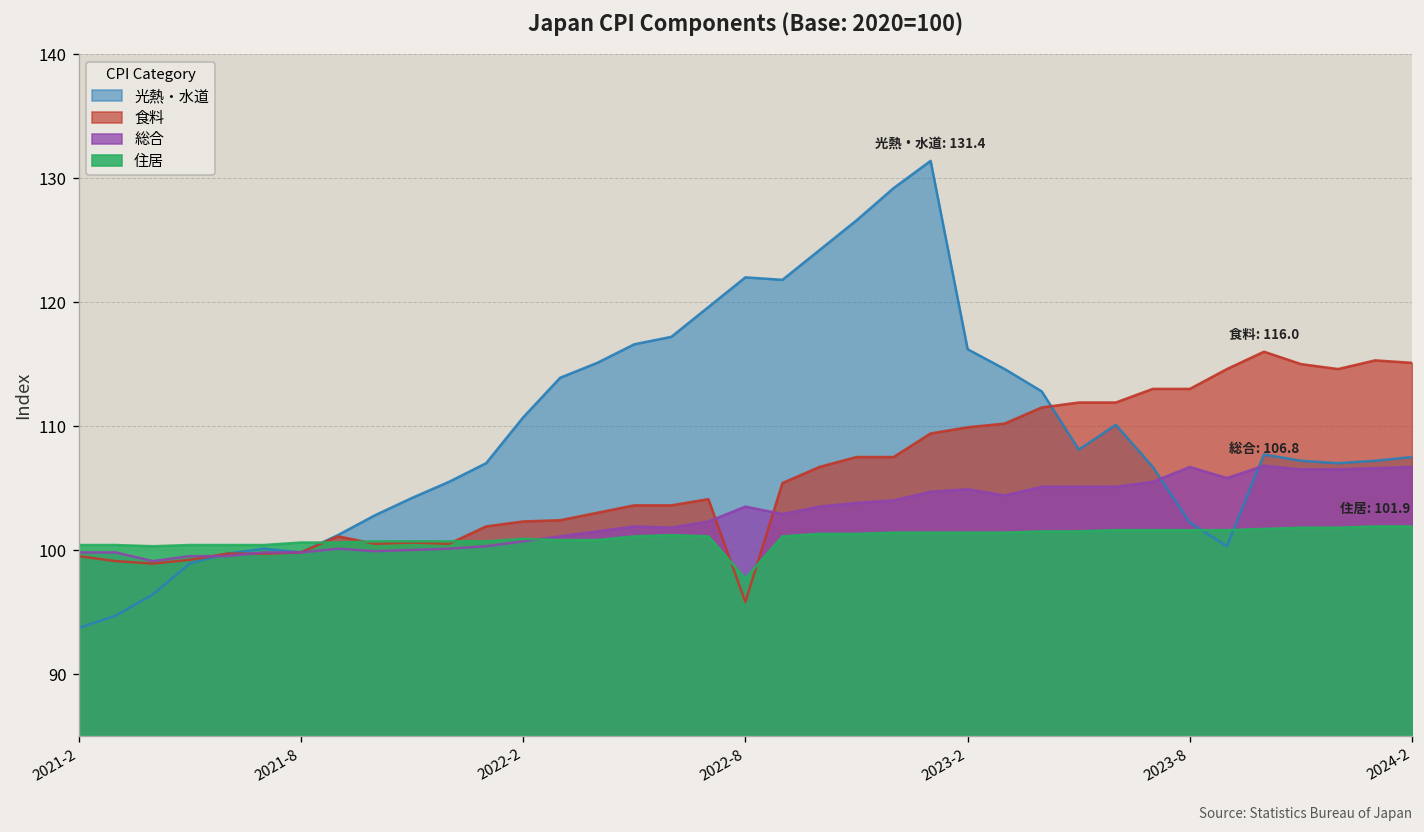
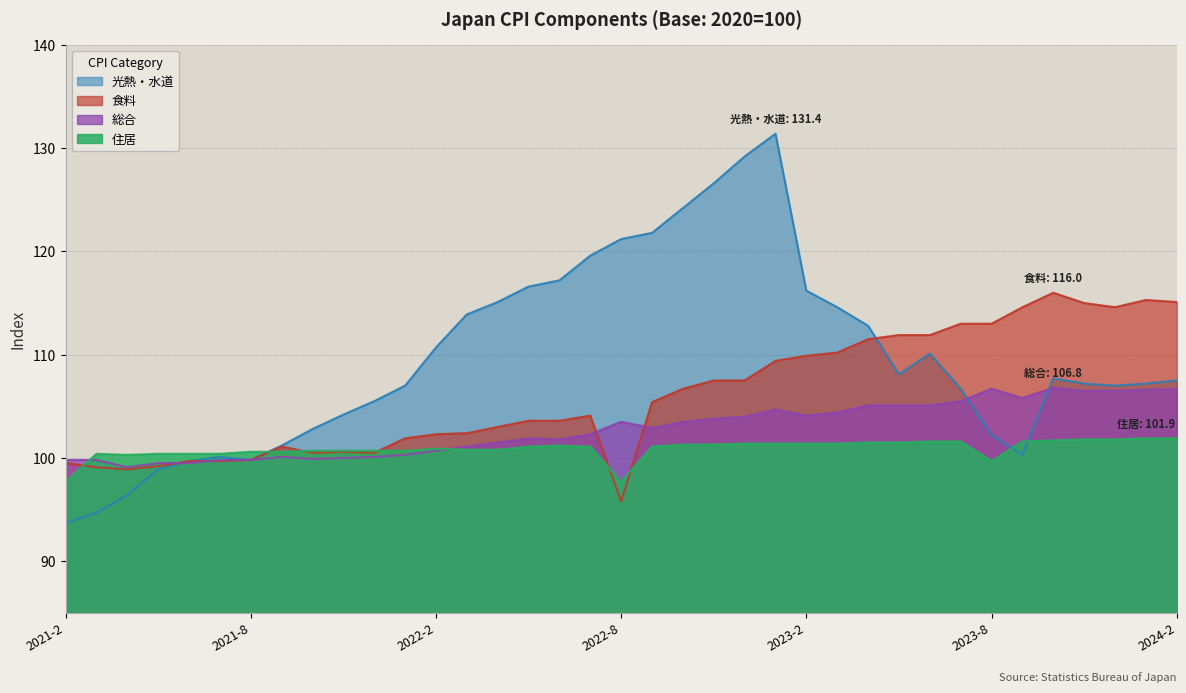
  {
    "光熱・水道": {
      "2021-2": 93.7,
      "2022-2": 110.7,
-     "2022-8": 122.0,
+     "2022-8": 121.2,
      "2023-2": 116.2,
      "2023-8": 102.2,
      "2024-2": 107.5
    },
    "食料": {
      "2021-2": 99.5,
      "2022-2": 102.3,
      "2022-8": 95.8,
      "2023-2": 109.9,
      "2023-8": 113.0,
      "2024-2": 115.1
    },
    "総合": {
      "2021-2": 99.8,
      "2022-8": 103.5,
-     "2023-2": 104.9,
+     "2023-2": 104.1,
      "2023-8": 106.7,
      "2024-2": 106.7
    },
    "住居": {
-     "2021-2": 100.4,
+     "2021-2": 97.7,
      "2021-8": 100.6,
      "2022-8": 97.7,
      "2023-2": 101.4,
-     "2023-8": 101.6
+     "2023-8": 99.7
    }
  }
